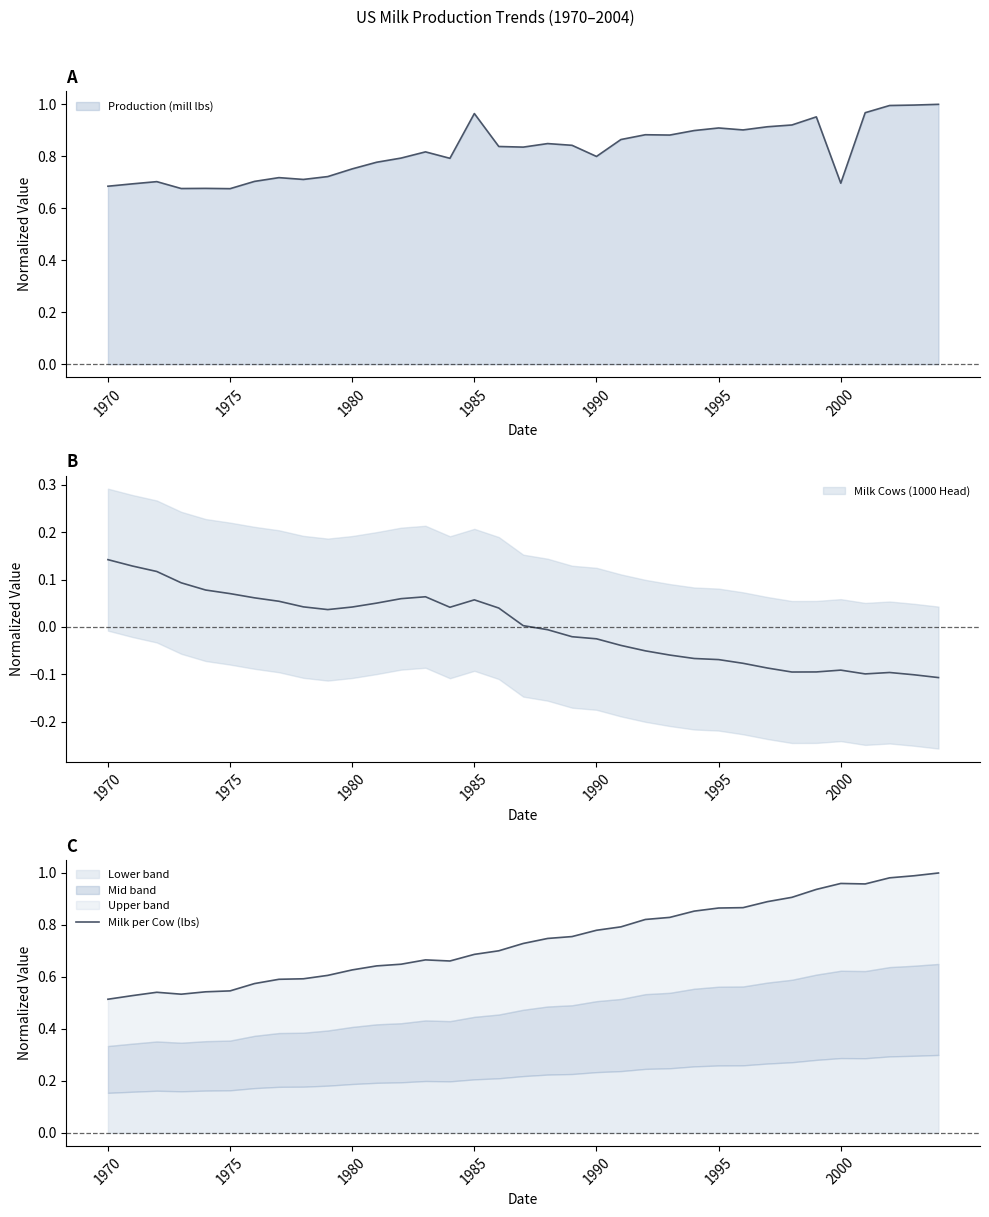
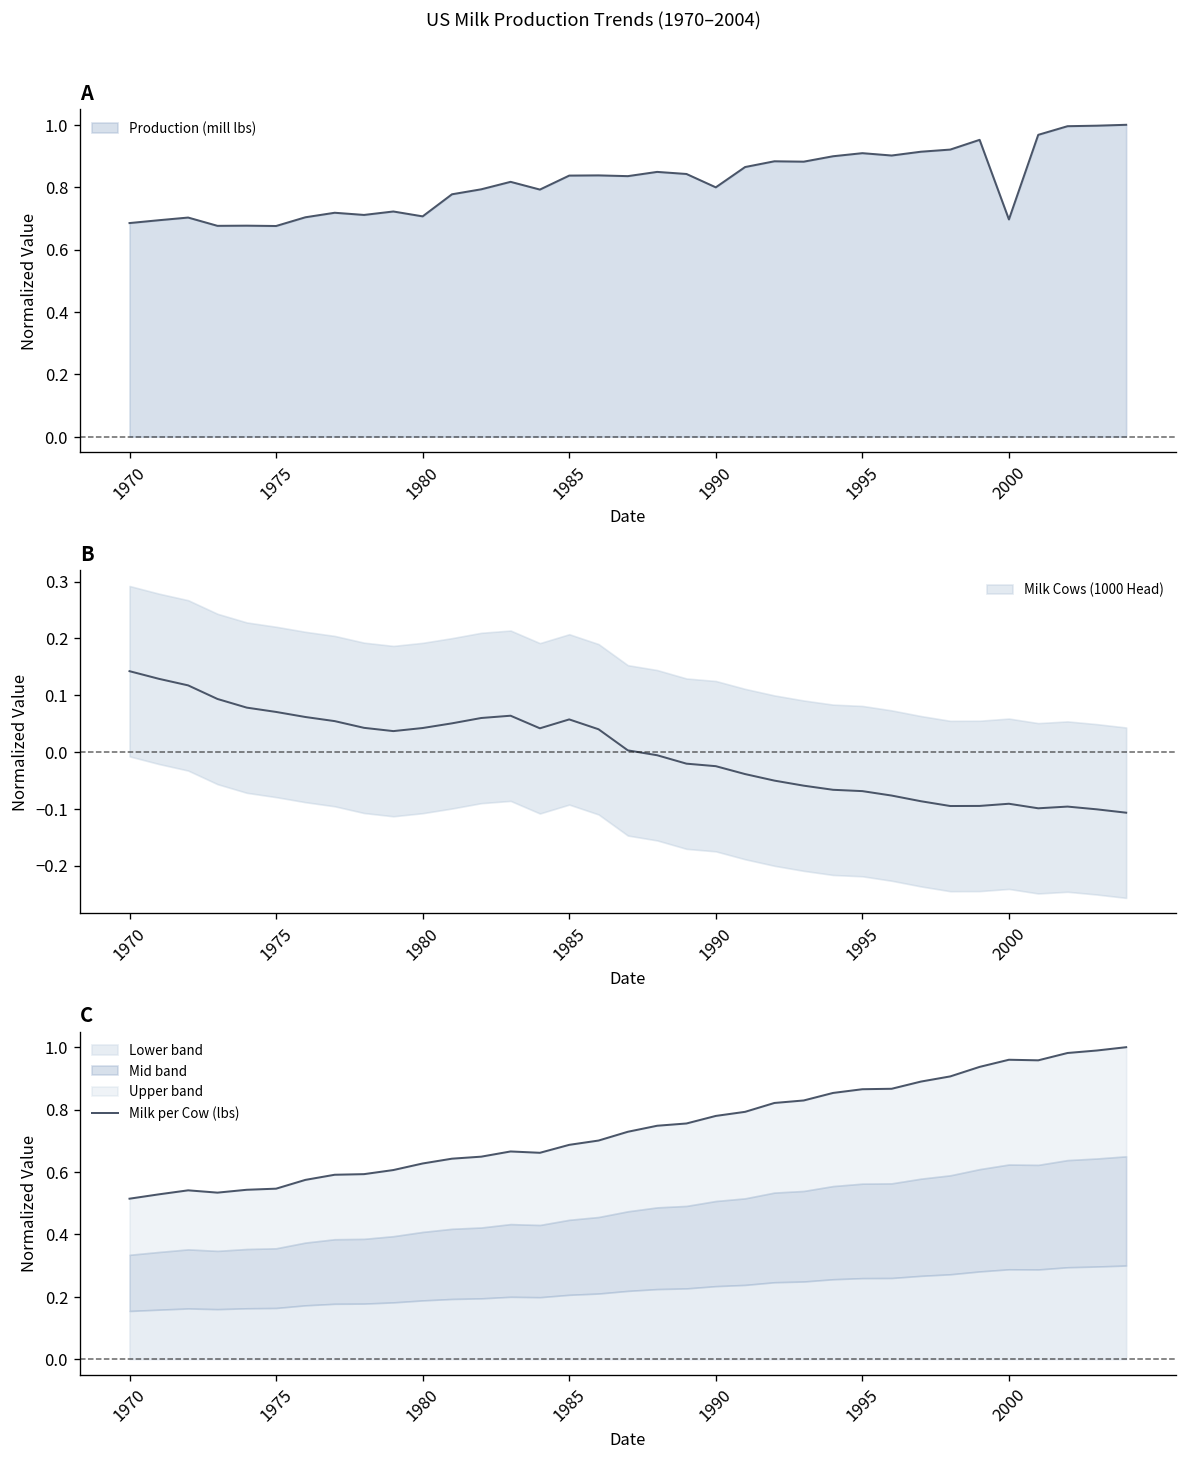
  {
    "A": {
      "1970": 0.68,
      "1975": 0.68,
-     "1980": 0.75,
-     "1985": 0.96,
+     "1980": 0.71,
+     "1985": 0.84,
      "1990": 0.80,
      "1995": 0.91,
      "2000": 0.70
    }
  }
